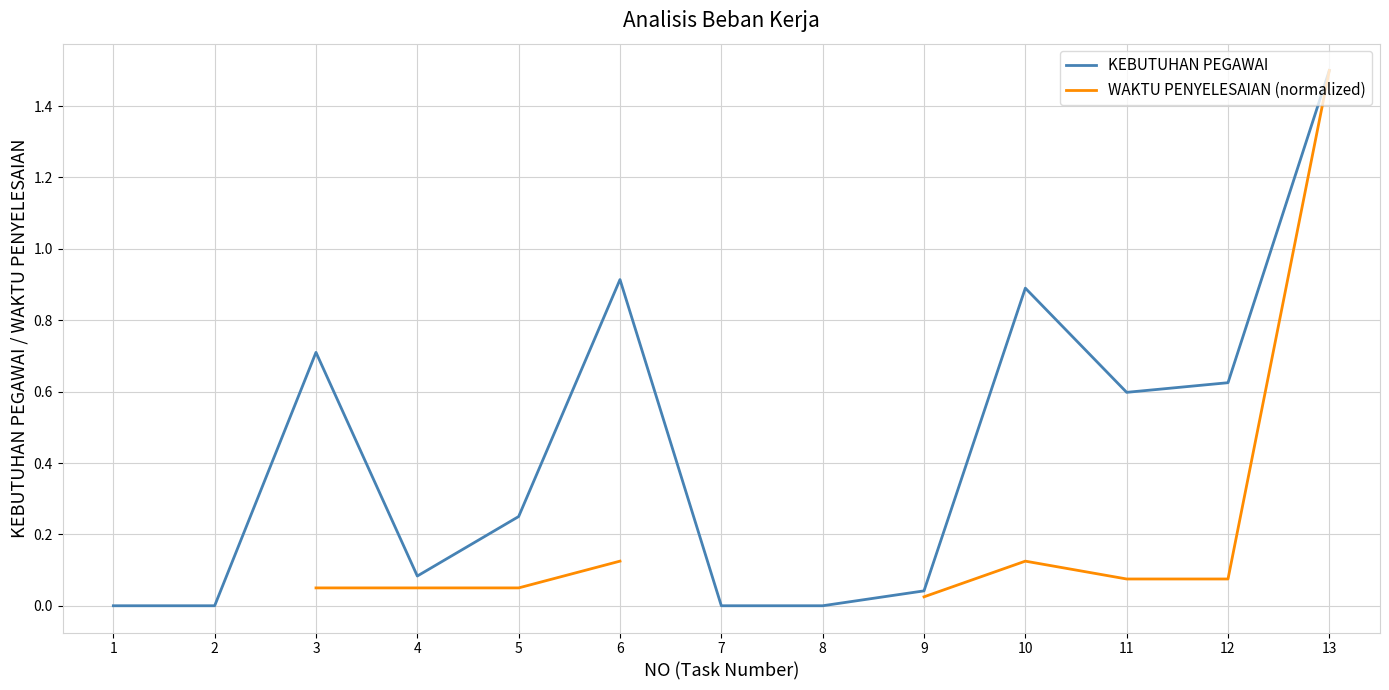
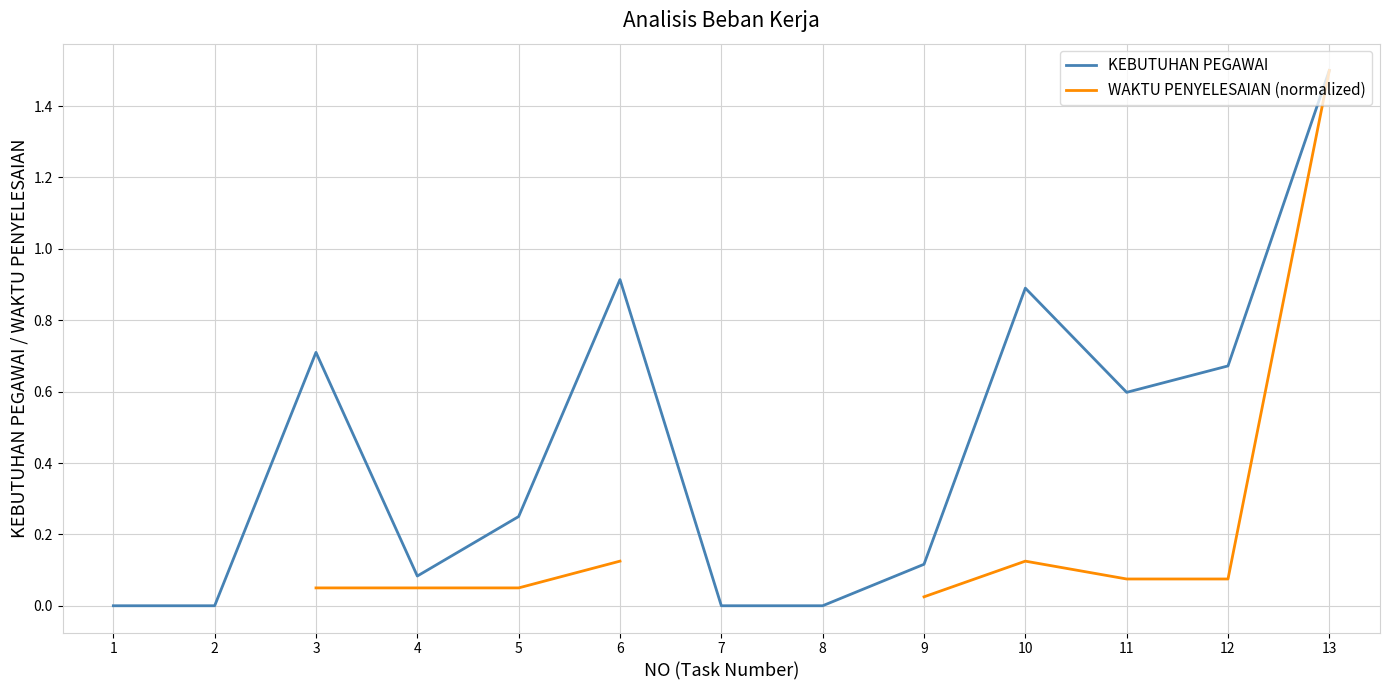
  {
    "KEBUTUHAN PEGAWAI": {
      "1": 0.00,
      "2": 0.00,
      "3": 0.71,
      "4": 0.08,
      "5": 0.25,
      "6": 0.91,
      "7": 0.00,
      "8": 0.00,
-     "9": 0.04,
+     "9": 0.12,
      "10": 0.89,
      "11": 0.60,
-     "12": 0.63
+     "12": 0.67
    },
    "WAKTU PENYELESAIAN (normalized)": {
      "3": 0.05,
      "4": 0.05,
      "5": 0.05,
      "6": 0.13,
      "9": 0.03,
      "10": 0.13,
      "11": 0.08,
      "12": 0.08
    }
  }
